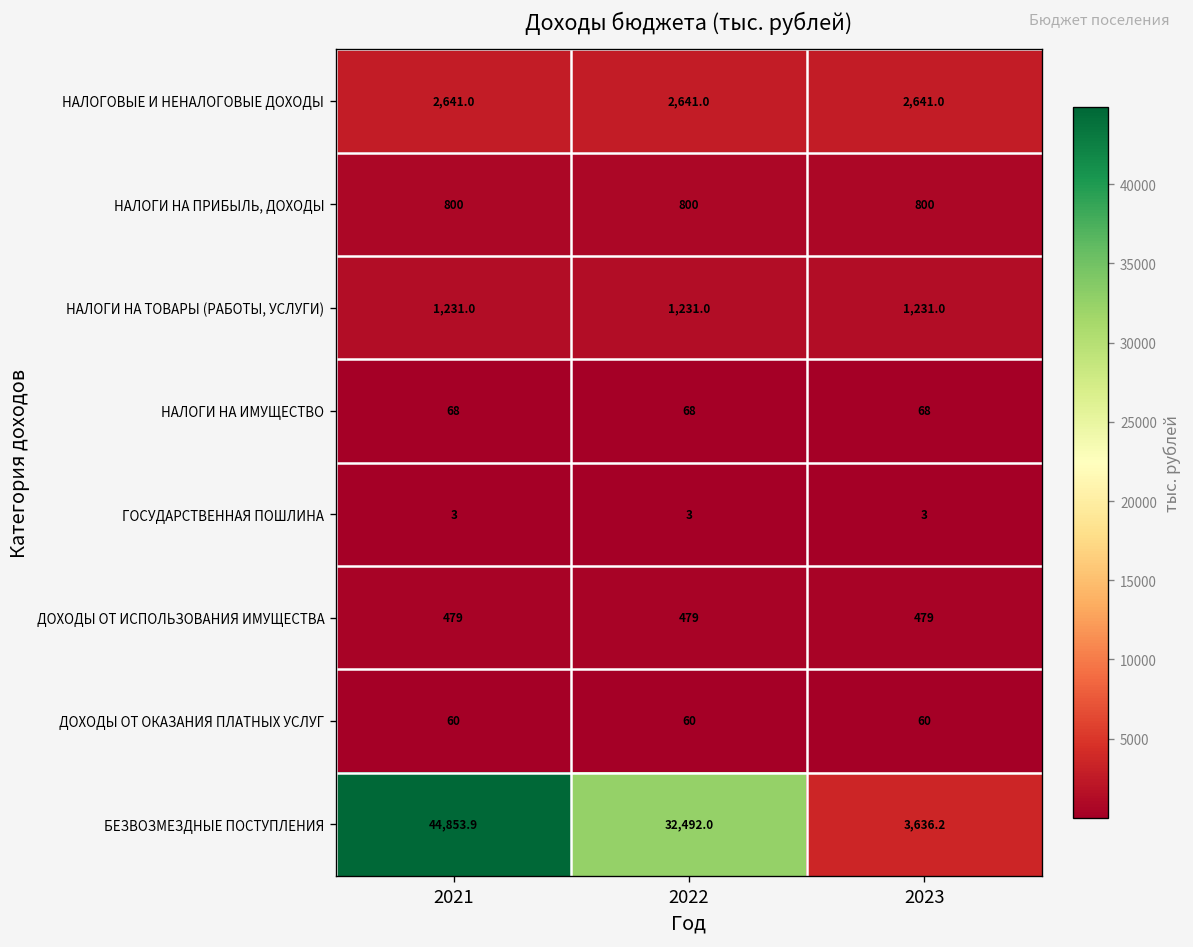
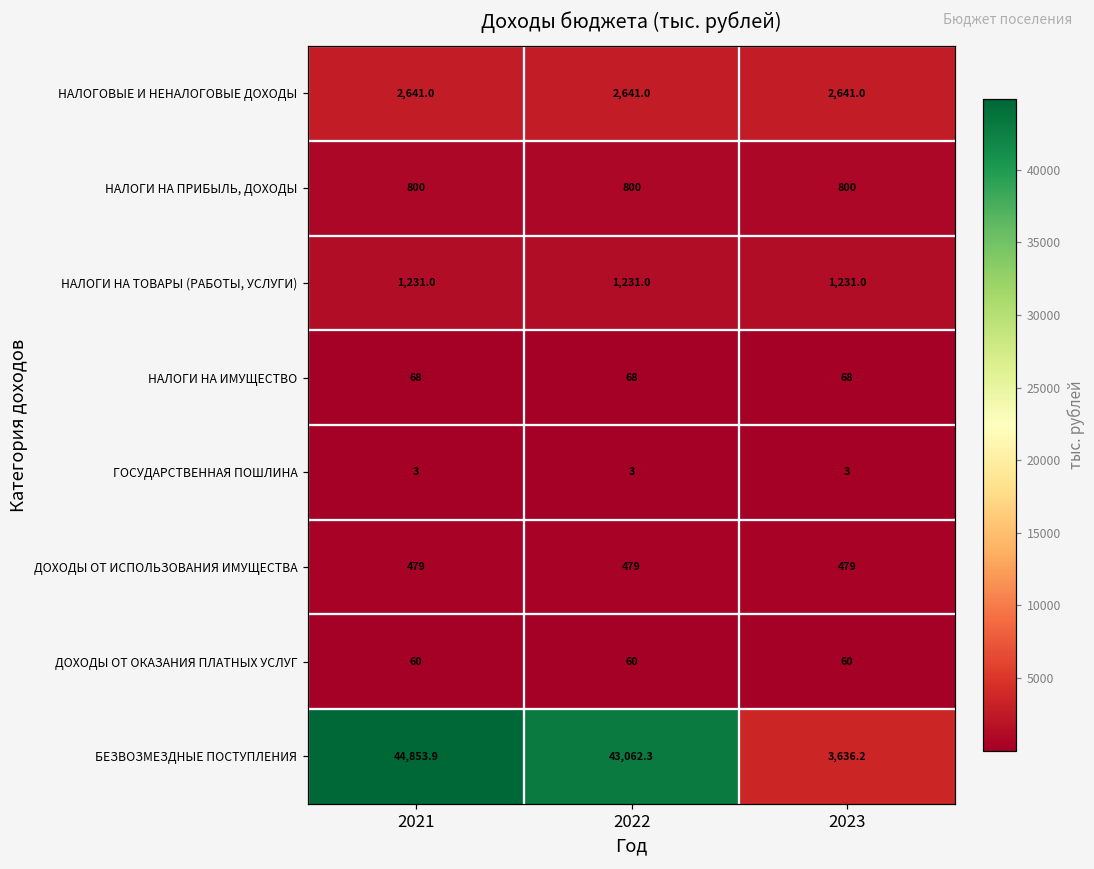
  {
    "НАЛОГОВЫЕ И НЕНАЛОГОВЫЕ ДОХОДЫ": {
      "2021": "2,641.0",
      "2022": "2,641.0",
      "2023": "2,641.0"
    },
    "НАЛОГИ НА ПРИБЫЛЬ, ДОХОДЫ": {
      "2021": "800",
      "2022": "800",
      "2023": "800"
    },
    "НАЛОГИ НА ТОВАРЫ (РАБОТЫ, УСЛУГИ)": {
      "2021": "1,231.0",
      "2022": "1,231.0",
      "2023": "1,231.0"
    },
    "НАЛОГИ НА ИМУЩЕСТВО": {
      "2021": "68",
      "2022": "68",
      "2023": "68"
    },
    "ГОСУДАРСТВЕННАЯ ПОШЛИНА": {
      "2021": "3",
      "2022": "3",
      "2023": "3"
    },
    "ДОХОДЫ ОТ ИСПОЛЬЗОВАНИЯ ИМУЩЕСТВА": {
      "2021": "479",
      "2022": "479",
      "2023": "479"
    },
    "ДОХОДЫ ОТ ОКАЗАНИЯ ПЛАТНЫХ УСЛУГ": {
      "2021": "60",
      "2022": "60",
      "2023": "60"
    },
    "БЕЗВОЗМЕЗДНЫЕ ПОСТУПЛЕНИЯ": {
      "2021": "44,853.9",
-     "2022": "32,492.0",
+     "2022": "43,062.3",
      "2023": "3,636.2"
    }
  }
